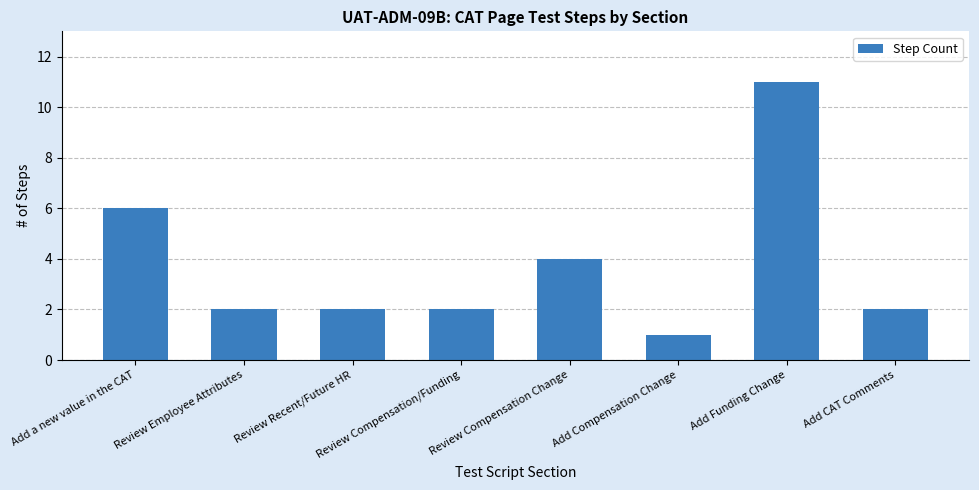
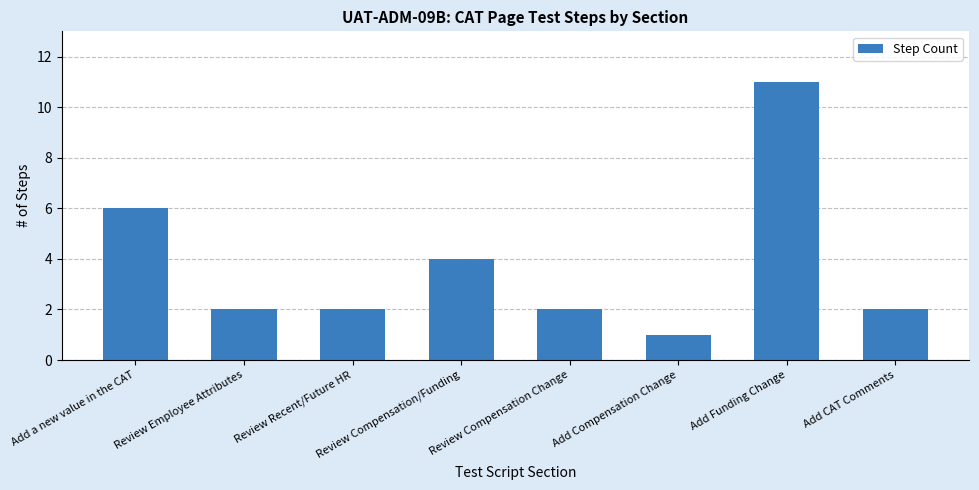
  {
    "Add a new value in the CAT": 6,
    "Review Employee Attributes": 2,
    "Review Recent/Future HR": 2,
-   "Review Compensation/Funding": 2,
-   "Review Compensation Change": 4,
+   "Review Compensation/Funding": 4,
+   "Review Compensation Change": 2,
    "Add Compensation Change": 1,
    "Add Funding Change": 11,
    "Add CAT Comments": 2
  }
